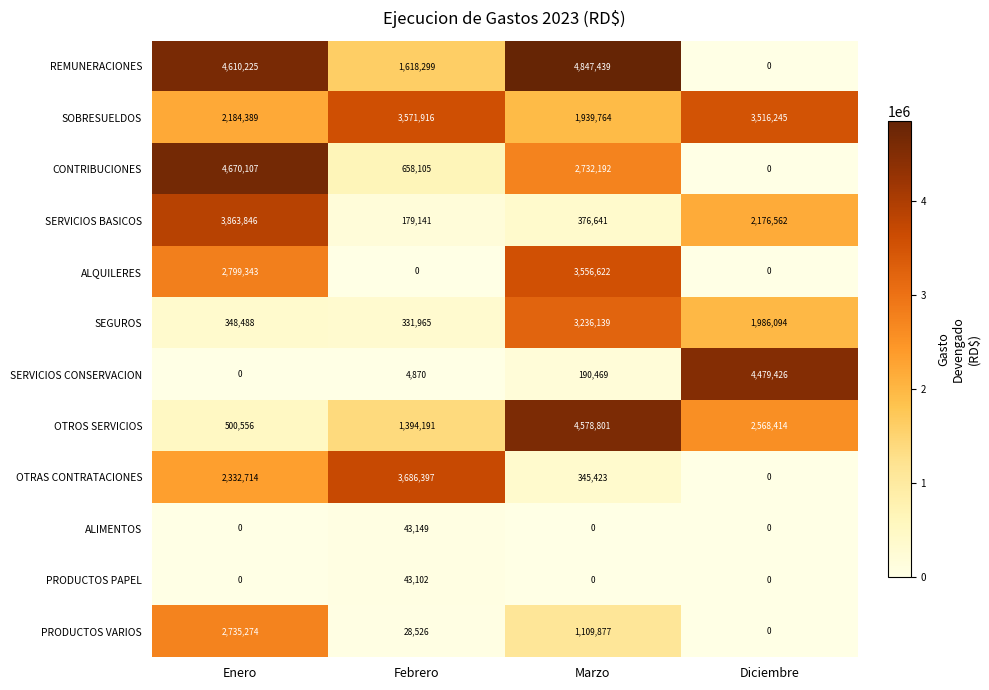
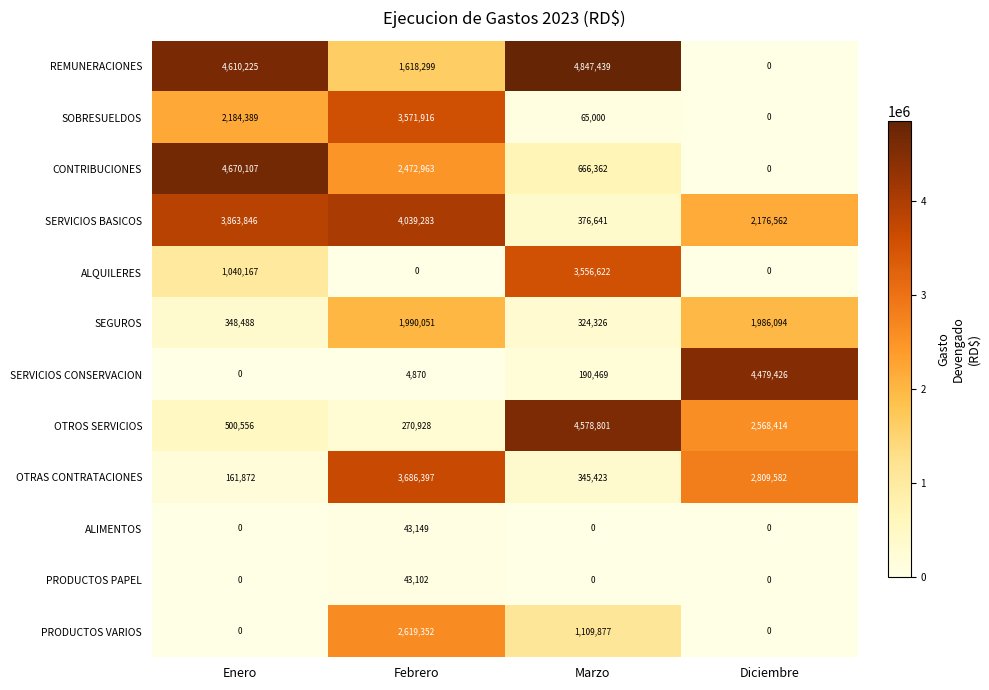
  {
    "REMUNERACIONES": {
      "Enero": "4,610,225",
      "Febrero": "1,618,299",
      "Marzo": "4,847,439",
      "Diciembre": "0"
    },
    "SOBRESUELDOS": {
      "Enero": "2,184,389",
      "Febrero": "3,571,916",
-     "Marzo": "1,939,764",
-     "Diciembre": "3,516,245"
+     "Marzo": "65,000",
+     "Diciembre": "0"
    },
    "CONTRIBUCIONES": {
      "Enero": "4,670,107",
-     "Febrero": "658,105",
-     "Marzo": "2,732,192",
+     "Febrero": "2,472,963",
+     "Marzo": "666,362",
      "Diciembre": "0"
    },
    "SERVICIOS BASICOS": {
      "Enero": "3,863,846",
-     "Febrero": "179,141",
+     "Febrero": "4,039,283",
      "Marzo": "376,641",
      "Diciembre": "2,176,562"
    },
    "ALQUILERES": {
-     "Enero": "2,799,343",
+     "Enero": "1,040,167",
      "Febrero": "0",
      "Marzo": "3,556,622",
      "Diciembre": "0"
    },
    "SEGUROS": {
      "Enero": "348,488",
-     "Febrero": "331,965",
-     "Marzo": "3,236,139",
+     "Febrero": "1,990,051",
+     "Marzo": "324,326",
      "Diciembre": "1,986,094"
    },
    "SERVICIOS CONSERVACION": {
      "Enero": "0",
      "Febrero": "4,870",
      "Marzo": "190,469",
      "Diciembre": "4,479,426"
    },
    "OTROS SERVICIOS": {
      "Enero": "500,556",
-     "Febrero": "1,394,191",
+     "Febrero": "270,928",
      "Marzo": "4,578,801",
      "Diciembre": "2,568,414"
    },
    "OTRAS CONTRATACIONES": {
-     "Enero": "2,332,714",
+     "Enero": "161,872",
      "Febrero": "3,686,397",
      "Marzo": "345,423",
-     "Diciembre": "0"
+     "Diciembre": "2,809,582"
    },
    "ALIMENTOS": {
      "Enero": "0",
      "Febrero": "43,149",
      "Marzo": "0",
      "Diciembre": "0"
    },
    "PRODUCTOS PAPEL": {
      "Enero": "0",
      "Febrero": "43,102",
      "Marzo": "0",
      "Diciembre": "0"
    },
    "PRODUCTOS VARIOS": {
-     "Enero": "2,735,274",
-     "Febrero": "28,526",
+     "Enero": "0",
+     "Febrero": "2,619,352",
      "Marzo": "1,109,877",
      "Diciembre": "0"
    }
  }
